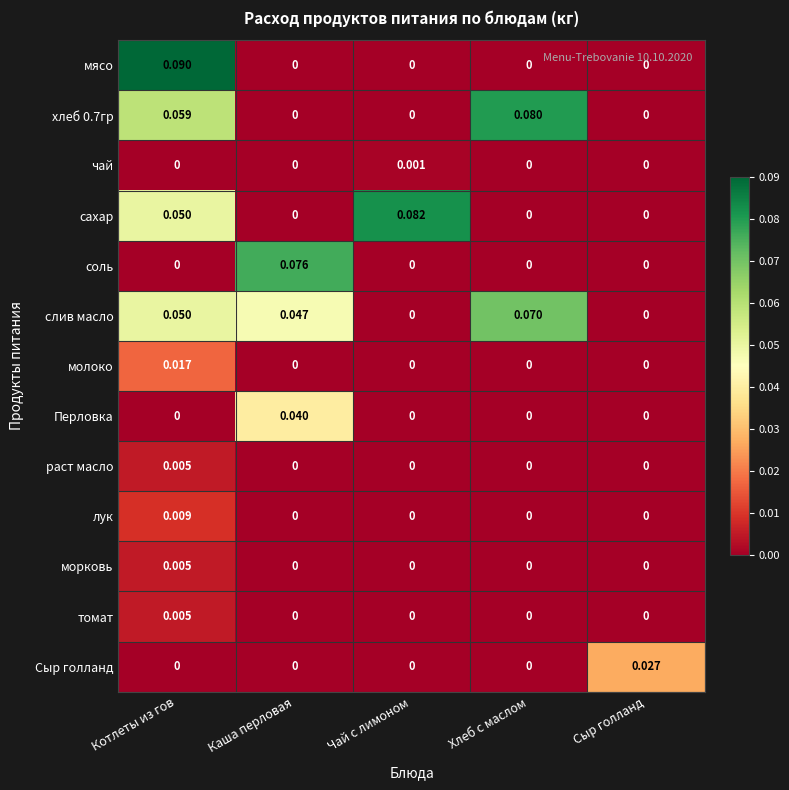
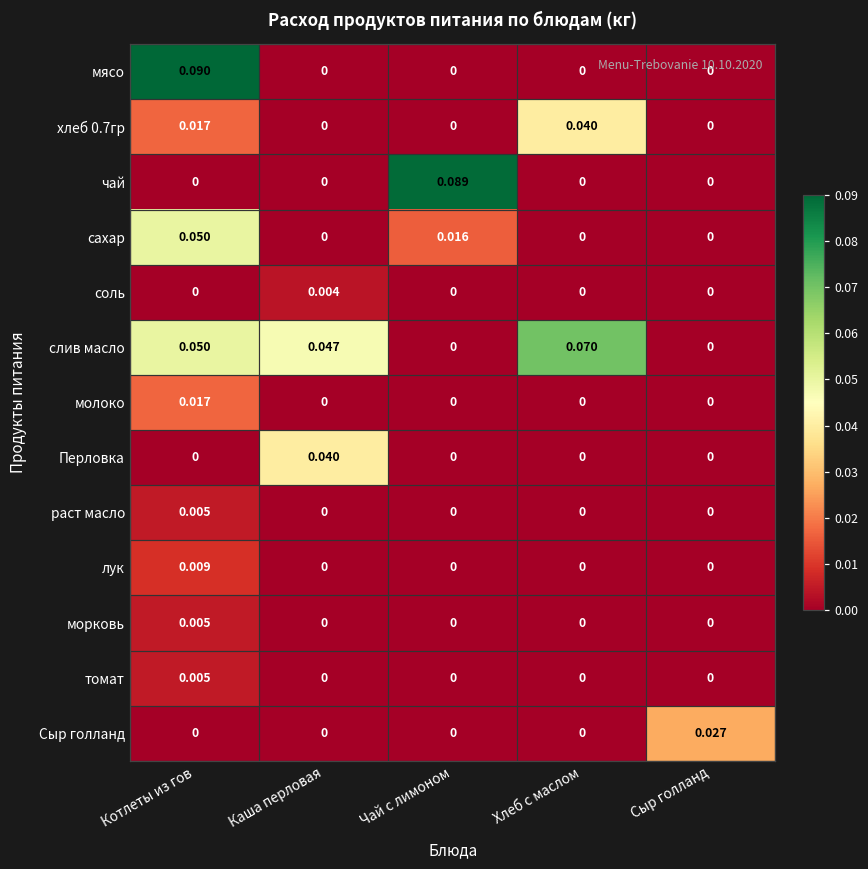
  {
    "мясо": {
      "Котлеты из гов": 0.090,
      "Каша перловая": 0,
      "Чай с лимоном": 0,
      "Хлеб с маслом": 0
    },
    "хлеб 0.7гр": {
-     "Котлеты из гов": 0.059,
+     "Котлеты из гов": 0.017,
      "Каша перловая": 0,
      "Чай с лимоном": 0,
-     "Хлеб с маслом": 0.080,
+     "Хлеб с маслом": 0.040,
      "Сыр голланд": 0
    },
    "чай": {
      "Котлеты из гов": 0,
      "Каша перловая": 0,
-     "Чай с лимоном": 0.001,
+     "Чай с лимоном": 0.089,
      "Хлеб с маслом": 0,
      "Сыр голланд": 0
    },
    "сахар": {
      "Котлеты из гов": 0.050,
      "Каша перловая": 0,
-     "Чай с лимоном": 0.082,
+     "Чай с лимоном": 0.016,
      "Хлеб с маслом": 0,
      "Сыр голланд": 0
    },
    "соль": {
      "Котлеты из гов": 0,
-     "Каша перловая": 0.076,
+     "Каша перловая": 0.004,
      "Чай с лимоном": 0,
      "Хлеб с маслом": 0,
      "Сыр голланд": 0
    },
    "слив масло": {
      "Котлеты из гов": 0.050,
      "Каша перловая": 0.047,
      "Чай с лимоном": 0,
      "Хлеб с маслом": 0.070,
      "Сыр голланд": 0
    },
    "молоко": {
      "Котлеты из гов": 0.017,
      "Каша перловая": 0,
      "Чай с лимоном": 0,
      "Хлеб с маслом": 0,
      "Сыр голланд": 0
    },
    "Перловка": {
      "Котлеты из гов": 0,
      "Каша перловая": 0.040,
      "Чай с лимоном": 0,
      "Хлеб с маслом": 0,
      "Сыр голланд": 0
    },
    "раст масло": {
      "Котлеты из гов": 0.005,
      "Каша перловая": 0,
      "Чай с лимоном": 0,
      "Хлеб с маслом": 0,
      "Сыр голланд": 0
    },
    "лук": {
      "Котлеты из гов": 0.009,
      "Каша перловая": 0,
      "Чай с лимоном": 0,
      "Хлеб с маслом": 0,
      "Сыр голланд": 0
    },
    "морковь": {
      "Котлеты из гов": 0.005,
      "Каша перловая": 0,
      "Чай с лимоном": 0,
      "Хлеб с маслом": 0,
      "Сыр голланд": 0
    },
    "томат": {
      "Котлеты из гов": 0.005,
      "Каша перловая": 0,
      "Чай с лимоном": 0,
      "Хлеб с маслом": 0,
      "Сыр голланд": 0
    },
    "Сыр голланд": {
      "Котлеты из гов": 0,
      "Каша перловая": 0,
      "Чай с лимоном": 0,
      "Хлеб с маслом": 0,
      "Сыр голланд": 0.027
    }
  }
